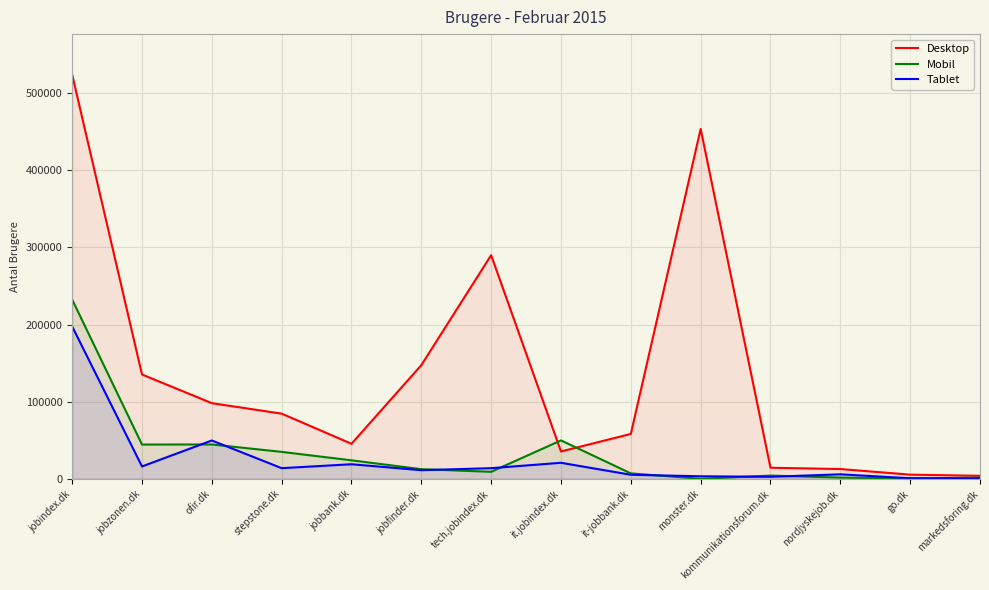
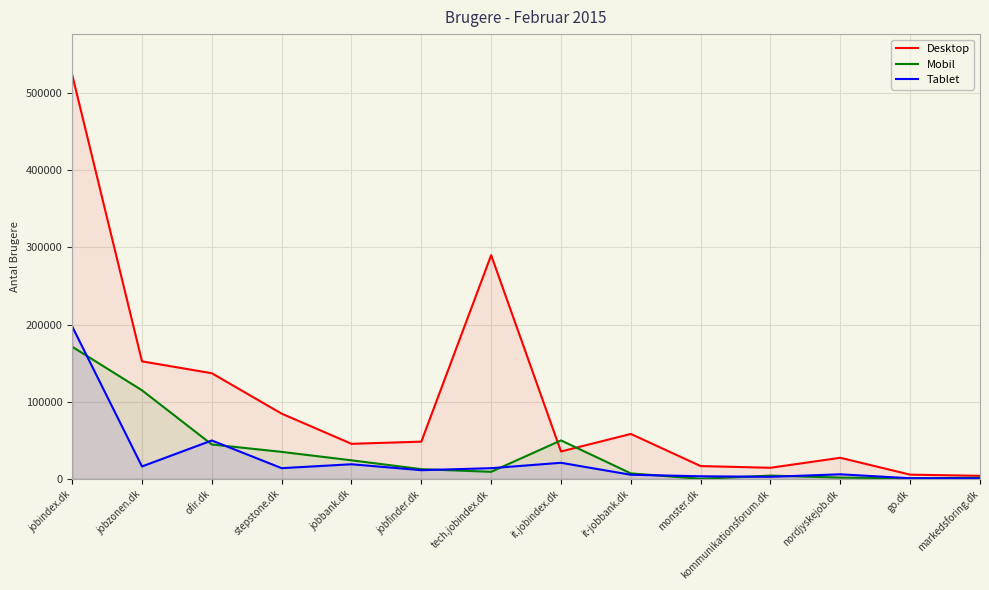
  {
    "Desktop": {
      "jobindex.dk": 520000,
-     "jobzonen.dk": 140000,
-     "ofir.dk": 100000,
+     "jobzonen.dk": 150000,
+     "ofir.dk": 140000,
      "stepstone.dk": 80000,
      "jobbank.dk": 50000,
-     "jobfinder.dk": 150000,
+     "jobfinder.dk": 50000,
      "tech.jobindex.dk": 290000,
      "it.jobindex.dk": 40000,
      "it-jobbank.dk": 60000,
-     "monster.dk": 450000,
+     "monster.dk": 20000,
      "kommunikationsforum.dk": 10000,
-     "nordjyskejob.dk": 10000,
+     "nordjyskejob.dk": 30000,
      "go.dk": 10000
    },
    "Mobil": {
-     "jobindex.dk": 230000,
-     "jobzonen.dk": 40000,
+     "jobindex.dk": 170000,
+     "jobzonen.dk": 110000,
      "ofir.dk": 40000,
      "stepstone.dk": 30000,
      "jobbank.dk": 20000,
      "tech.jobindex.dk": 10000,
      "it.jobindex.dk": 50000,
      "nordjyskejob.dk": 0
    },
    "Tablet": {
      "jobindex.dk": 200000,
      "jobzonen.dk": 20000,
      "ofir.dk": 50000,
      "stepstone.dk": 10000,
      "jobbank.dk": 20000,
      "tech.jobindex.dk": 10000,
      "it.jobindex.dk": 20000,
      "nordjyskejob.dk": 10000
    }
  }
